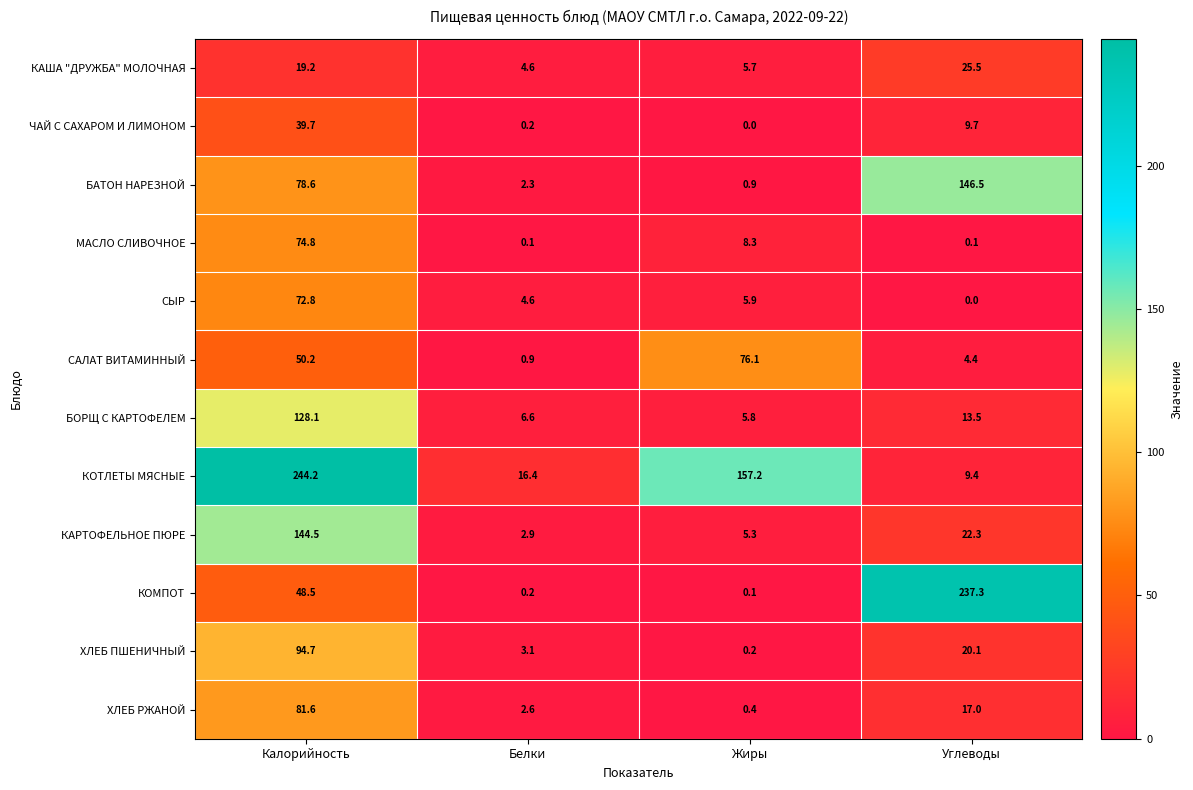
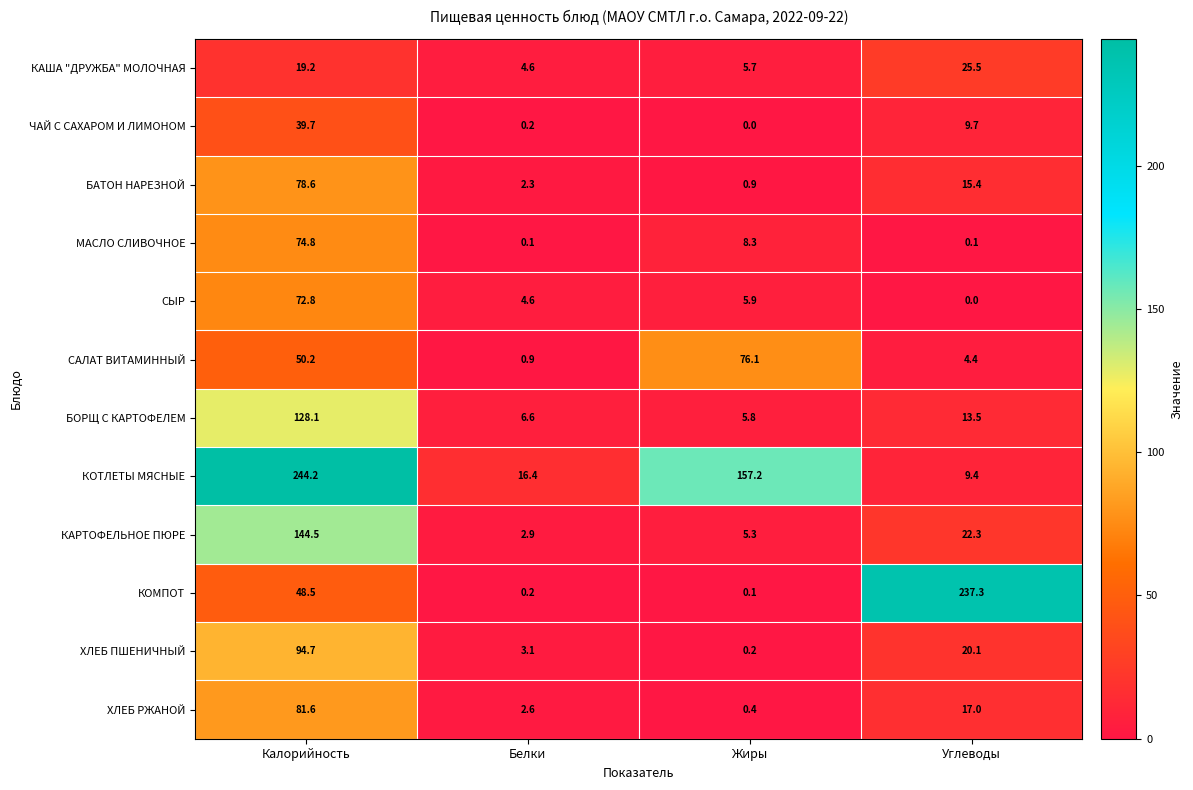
  {
    "КАША \"ДРУЖБА\" МОЛОЧНАЯ": {
      "Калорийность": 19.2,
      "Белки": 4.6,
      "Жиры": 5.7,
      "Углеводы": 25.5
    },
    "ЧАЙ С САХАРОМ И ЛИМОНОМ": {
      "Калорийность": 39.7,
      "Белки": 0.2,
      "Жиры": 0.0,
      "Углеводы": 9.7
    },
    "БАТОН НАРЕЗНОЙ": {
      "Калорийность": 78.6,
      "Белки": 2.3,
      "Жиры": 0.9,
-     "Углеводы": 146.5
+     "Углеводы": 15.4
    },
    "МАСЛО СЛИВОЧНОЕ": {
      "Калорийность": 74.8,
      "Белки": 0.1,
      "Жиры": 8.3,
      "Углеводы": 0.1
    },
    "СЫР": {
      "Калорийность": 72.8,
      "Белки": 4.6,
      "Жиры": 5.9,
      "Углеводы": 0.0
    },
    "САЛАТ ВИТАМИННЫЙ": {
      "Калорийность": 50.2,
      "Белки": 0.9,
      "Жиры": 76.1,
      "Углеводы": 4.4
    },
    "БОРЩ С КАРТОФЕЛЕМ": {
      "Калорийность": 128.1,
      "Белки": 6.6,
      "Жиры": 5.8,
      "Углеводы": 13.5
    },
    "КОТЛЕТЫ МЯСНЫЕ": {
      "Калорийность": 244.2,
      "Белки": 16.4,
      "Жиры": 157.2,
      "Углеводы": 9.4
    },
    "КАРТОФЕЛЬНОЕ ПЮРЕ": {
      "Калорийность": 144.5,
      "Белки": 2.9,
      "Жиры": 5.3,
      "Углеводы": 22.3
    },
    "КОМПОТ": {
      "Калорийность": 48.5,
      "Белки": 0.2,
      "Жиры": 0.1,
      "Углеводы": 237.3
    },
    "ХЛЕБ ПШЕНИЧНЫЙ": {
      "Калорийность": 94.7,
      "Белки": 3.1,
      "Жиры": 0.2,
      "Углеводы": 20.1
    },
    "ХЛЕБ РЖАНОЙ": {
      "Калорийность": 81.6,
      "Белки": 2.6,
      "Жиры": 0.4,
      "Углеводы": 17.0
    }
  }
